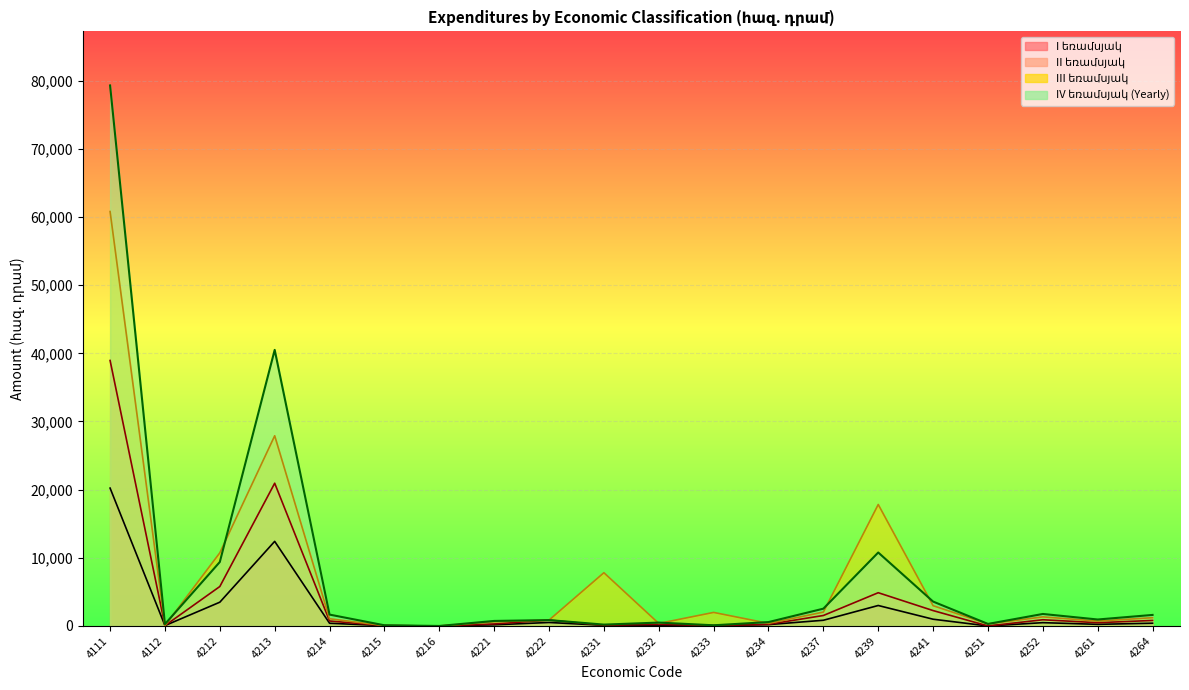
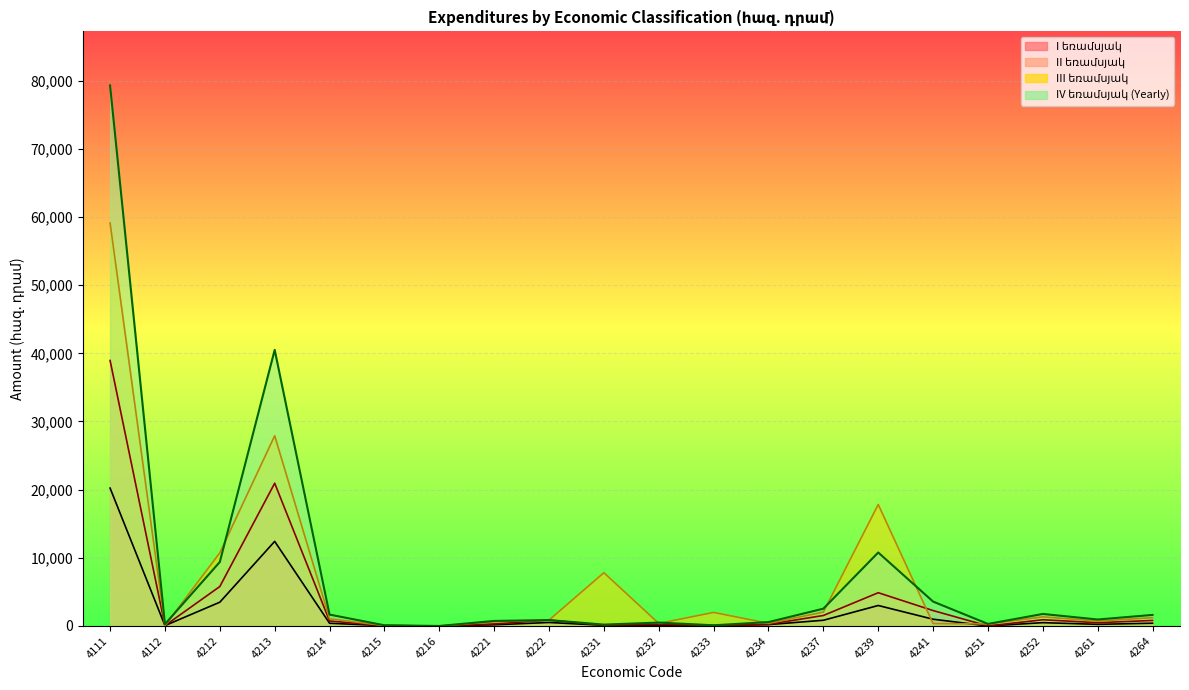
  {
    "III եռամսյակ": {
-     "4111": "61,000",
+     "4111": "59,000",
      "4212": "11,000",
      "4213": "28,000",
      "4231": "8,000",
      "4233": "2,000",
      "4237": "2,000",
      "4239": "18,000",
-     "4241": "3,000",
+     "4241": "0",
      "4252": "1,000",
      "4264": "1,000"
    }
  }
